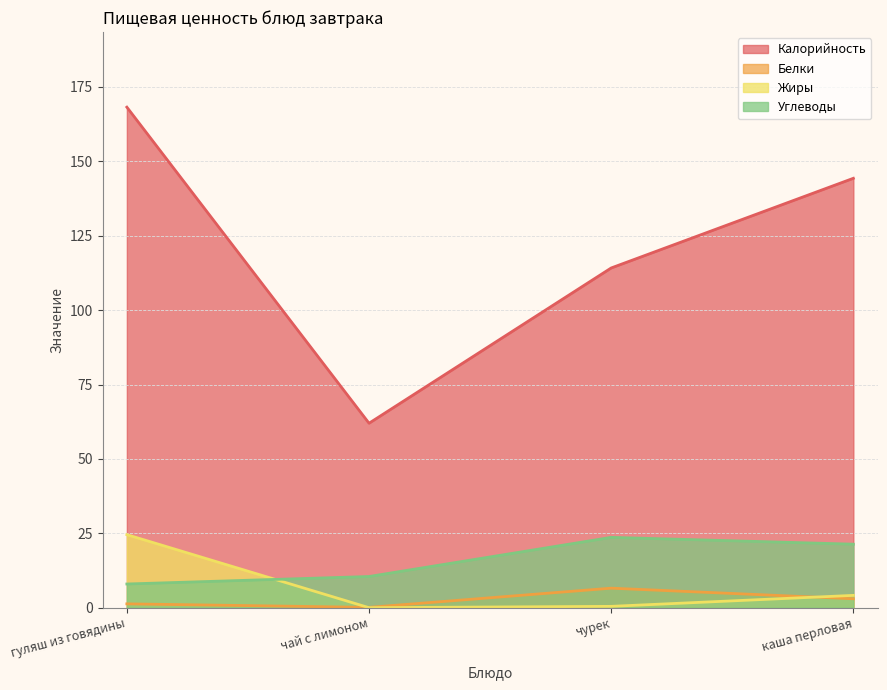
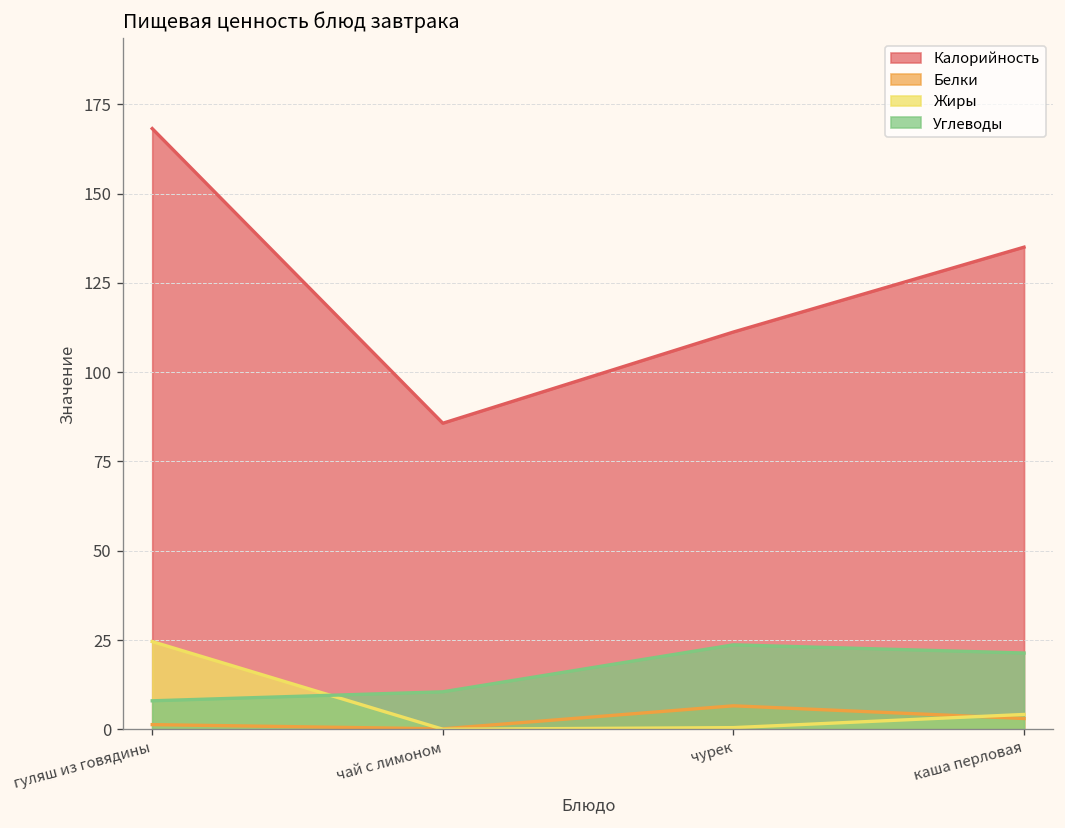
  {
    "Калорийность": {
      "гуляш из говядины": 168,
-     "чай с лимоном": 62,
-     "чурек": 114,
-     "каша перловая": 144
+     "чай с лимоном": 86,
+     "чурек": 111,
+     "каша перловая": 135
    },
    "Белки": {
      "гуляш из говядины": 1,
      "чурек": 7,
      "каша перловая": 3
    },
    "Жиры": {
      "гуляш из говядины": 25,
      "чурек": 0,
      "каша перловая": 4
    },
    "Углеводы": {
      "гуляш из говядины": 8,
      "чай с лимоном": 11,
      "чурек": 24,
      "каша перловая": 21
    }
  }
